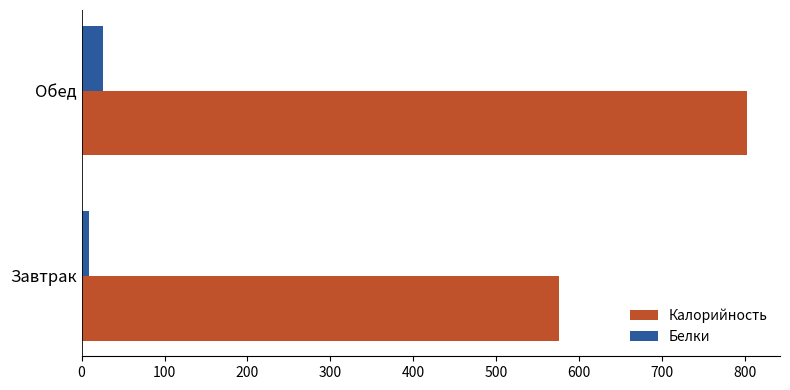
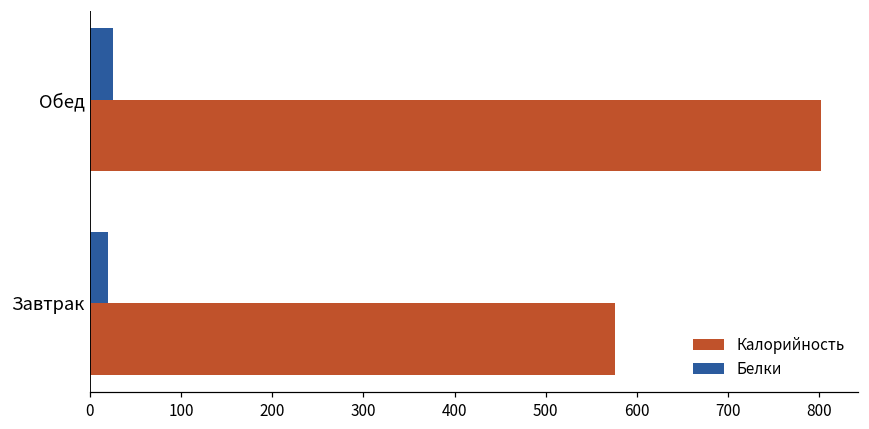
  {
    "Калорийность": {
      "Обед": 800,
      "Завтрак": 580
    },
    "Белки": {
      "Обед": 30,
-     "Завтрак": 10
+     "Завтрак": 20
    }
  }
